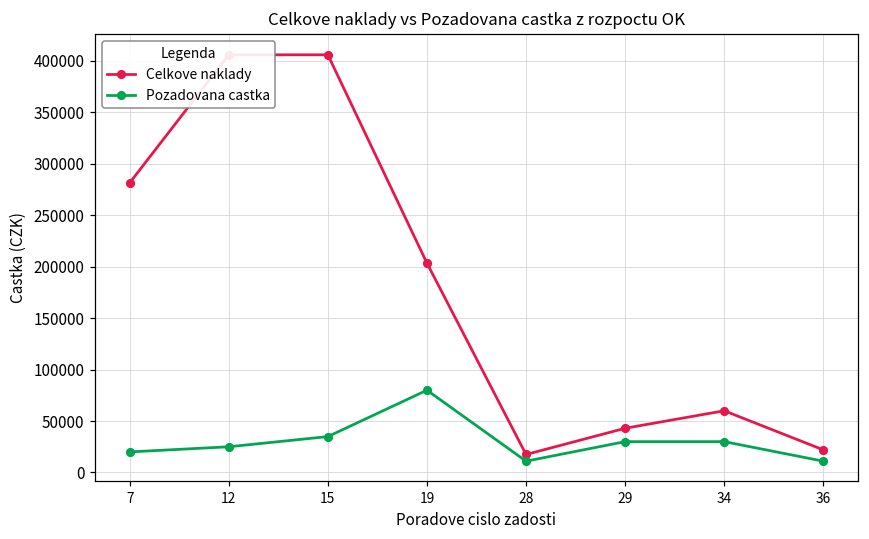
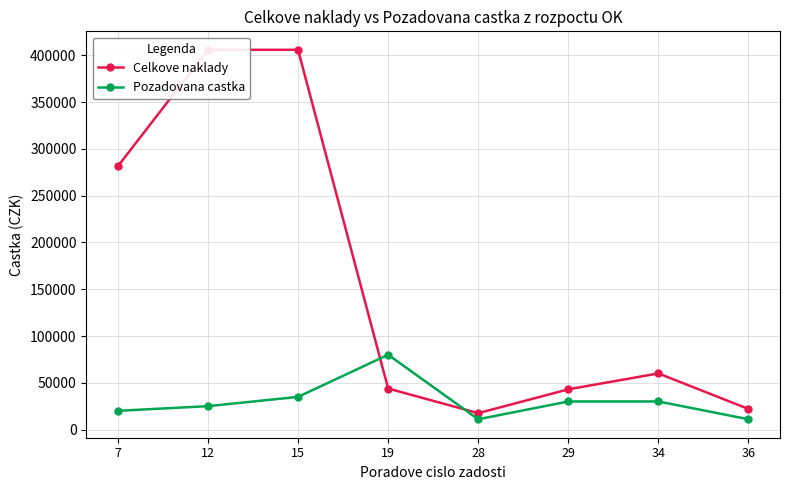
  {
    "Celkove naklady": {
      "7": 280000,
      "15": 410000,
-     "19": 200000,
+     "19": 40000,
      "28": 20000,
      "29": 40000,
      "34": 60000,
      "36": 20000
    },
    "Pozadovana castka": {
      "7": 20000,
      "12": 30000,
      "15": 30000,
      "19": 80000,
      "28": 10000,
      "29": 30000,
      "34": 30000,
      "36": 10000
    }
  }
